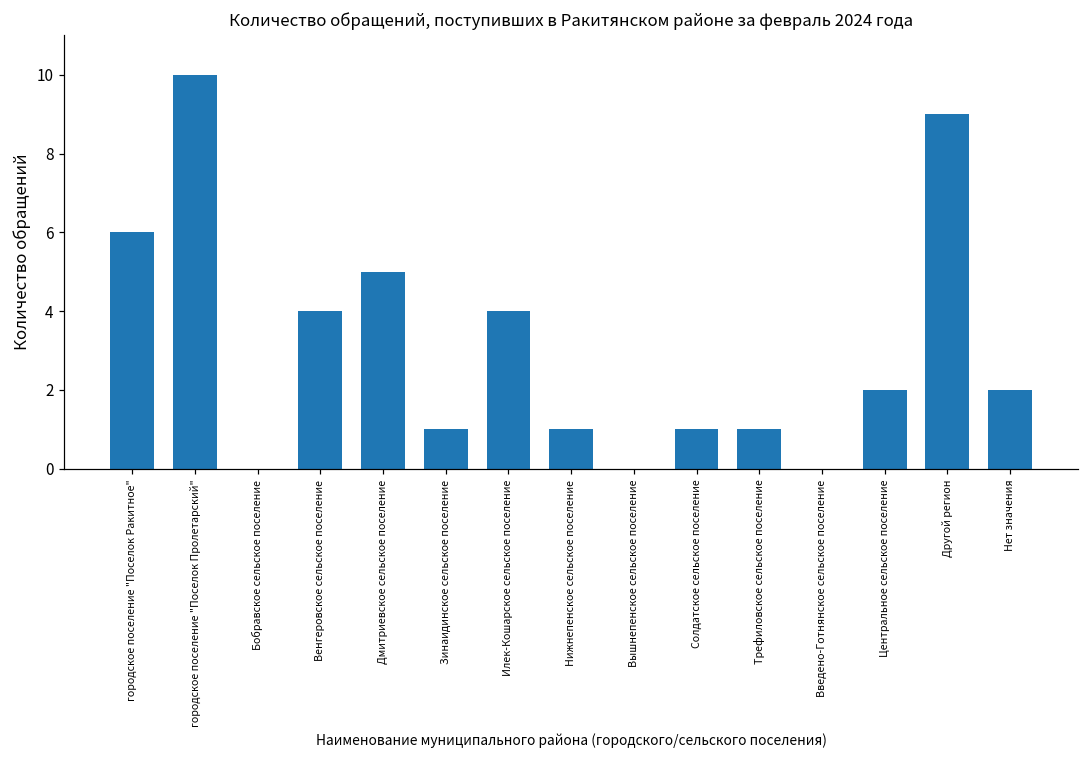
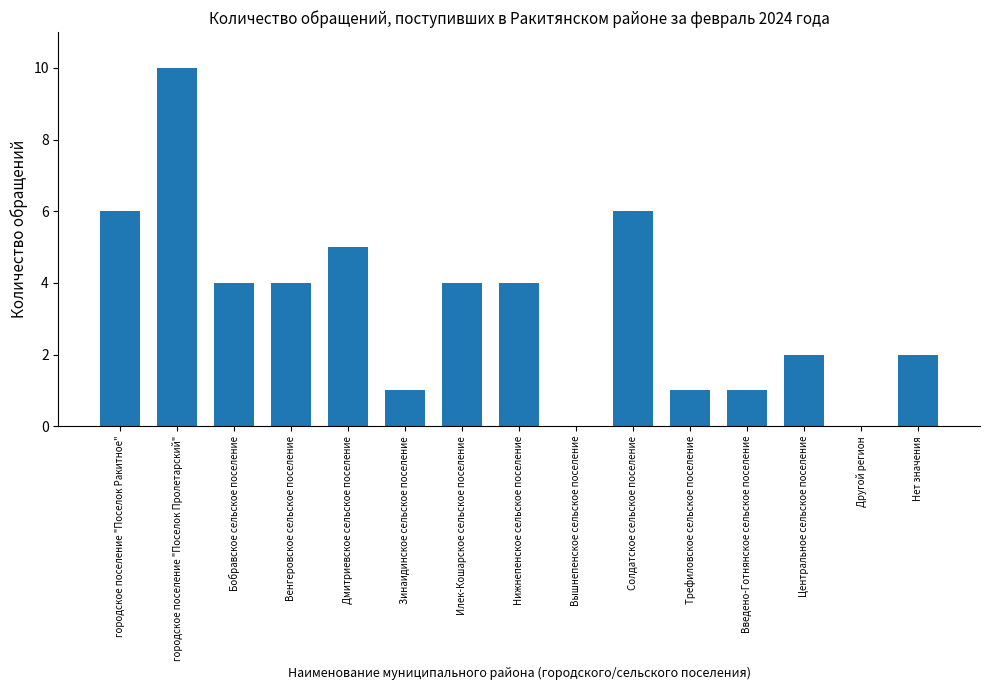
  {
    "городское поселение \"Поселок Ракитное\"": 6,
    "городское поселение \"Поселок Пролетарский\"": 10,
-   "Бобравское сельское поселение": 0,
+   "Бобравское сельское поселение": 4,
    "Венгеровское сельское поселение": 4,
    "Дмитриевское сельское поселение": 5,
    "Зинаидинское сельское поселение": 1,
    "Илек-Кошарское сельское поселение": 4,
-   "Нижнепенское сельское поселение": 1,
+   "Нижнепенское сельское поселение": 4,
    "Вышнепенское сельское поселение": 0,
-   "Солдатское сельское поселение": 1,
+   "Солдатское сельское поселение": 6,
    "Трефиловское сельское поселение": 1,
-   "Введено-Готнянское сельское поселение": 0,
+   "Введено-Готнянское сельское поселение": 1,
    "Центральное сельское поселение": 2,
-   "Другой регион": 9,
+   "Другой регион": 0,
    "Нет значения": 2
  }
